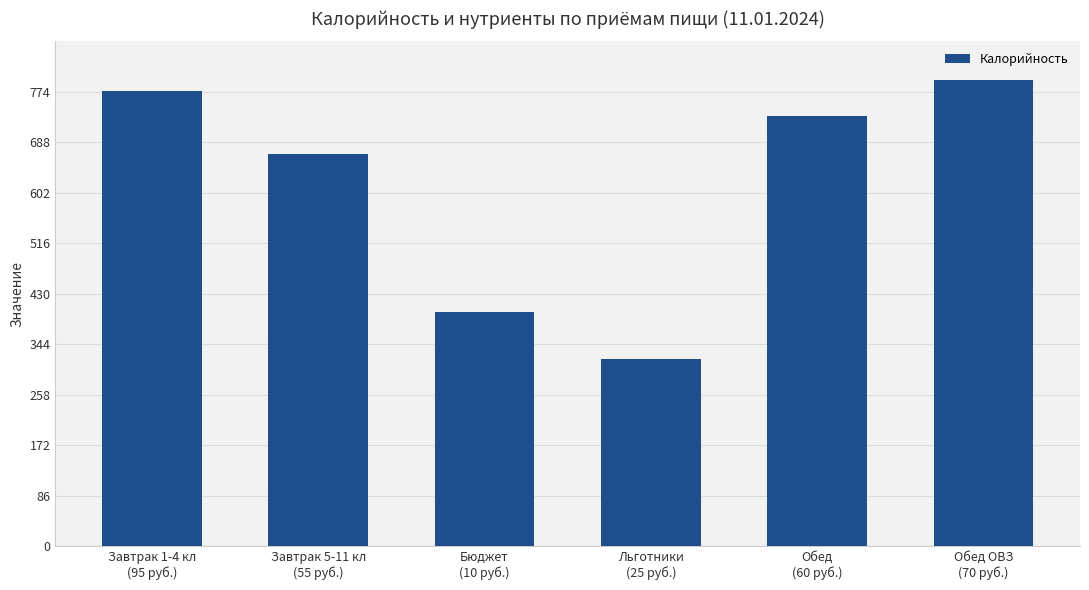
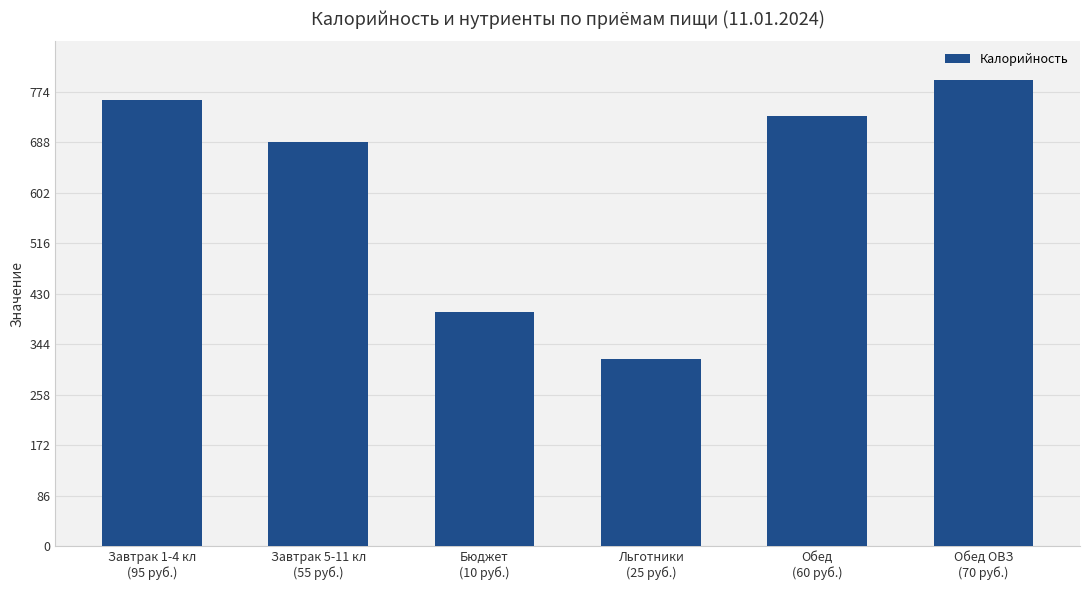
  {
-   "Завтрак 1-4 кл (95 руб.)": 780,
-   "Завтрак 5-11 кл (55 руб.)": 670,
+   "Завтрак 1-4 кл (95 руб.)": 760,
+   "Завтрак 5-11 кл (55 руб.)": 690,
    "Бюджет (10 руб.)": 400,
    "Льготники (25 руб.)": 320,
    "Обед (60 руб.)": 730,
    "Обед ОВЗ (70 руб.)": 800
  }
